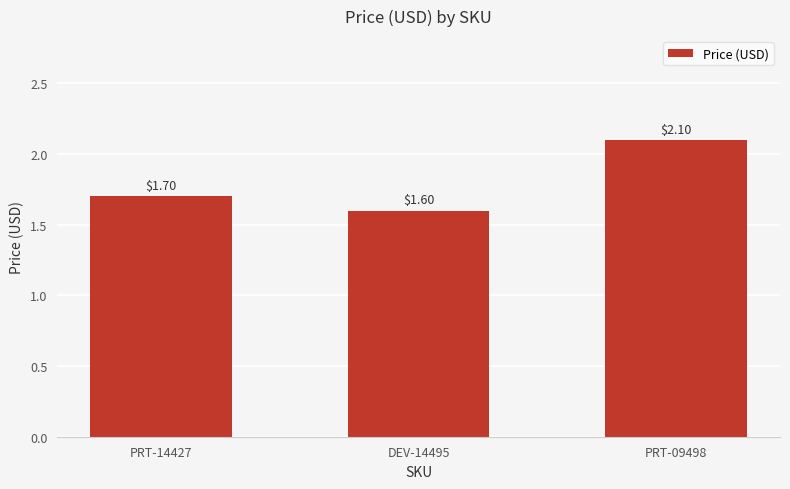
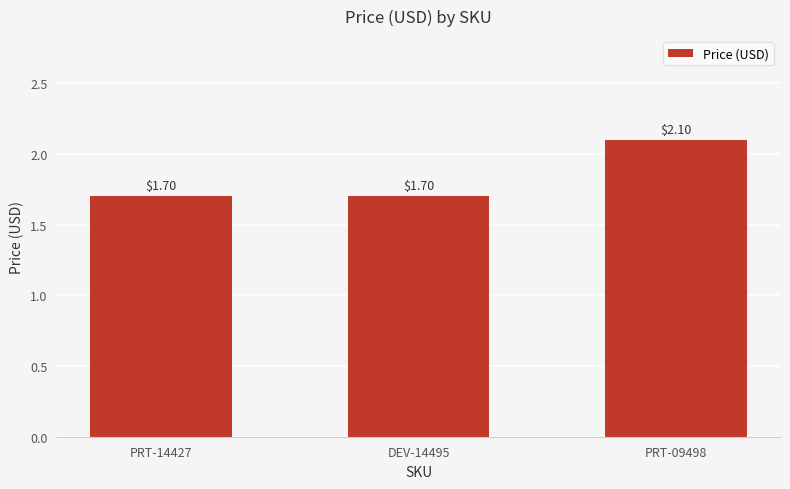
  {
    "PRT-14427": "$1.70",
-   "DEV-14495": "$1.60",
+   "DEV-14495": "$1.70",
    "PRT-09498": "$2.10"
  }
